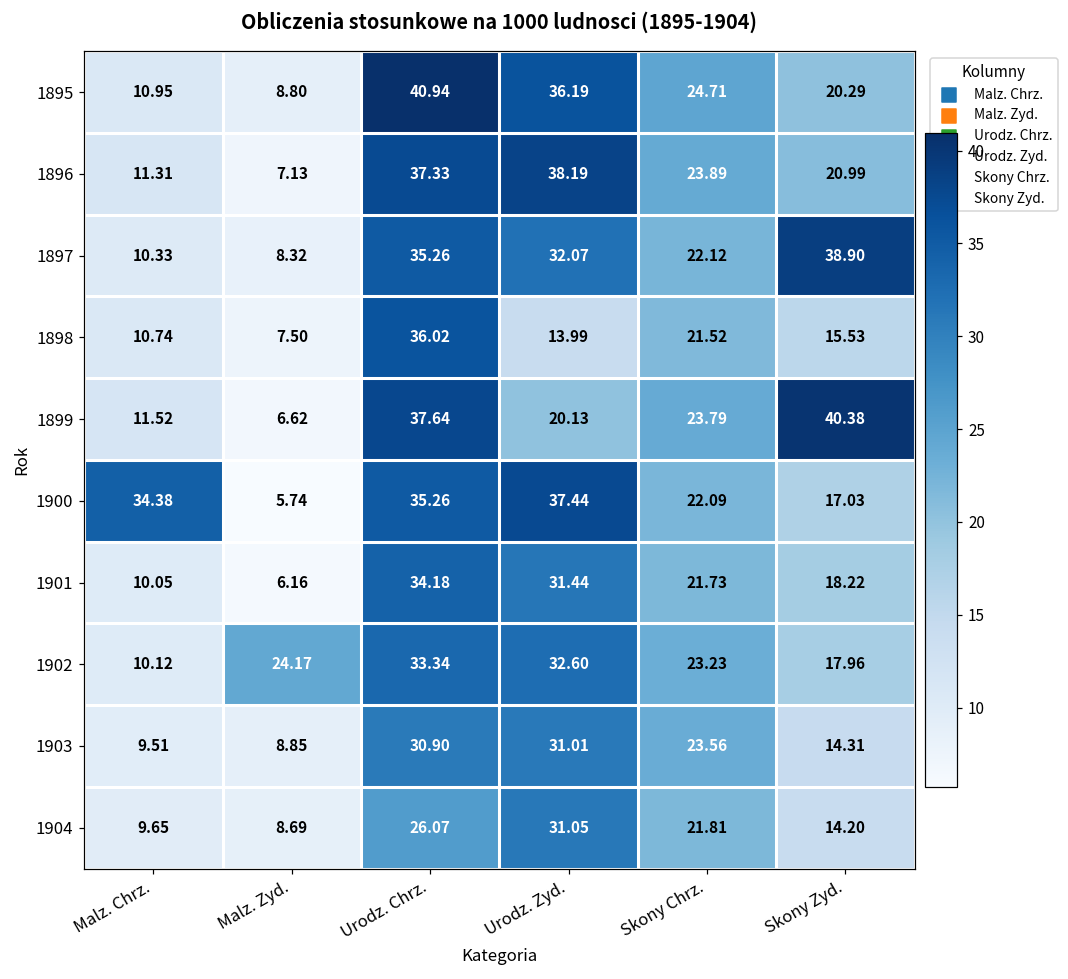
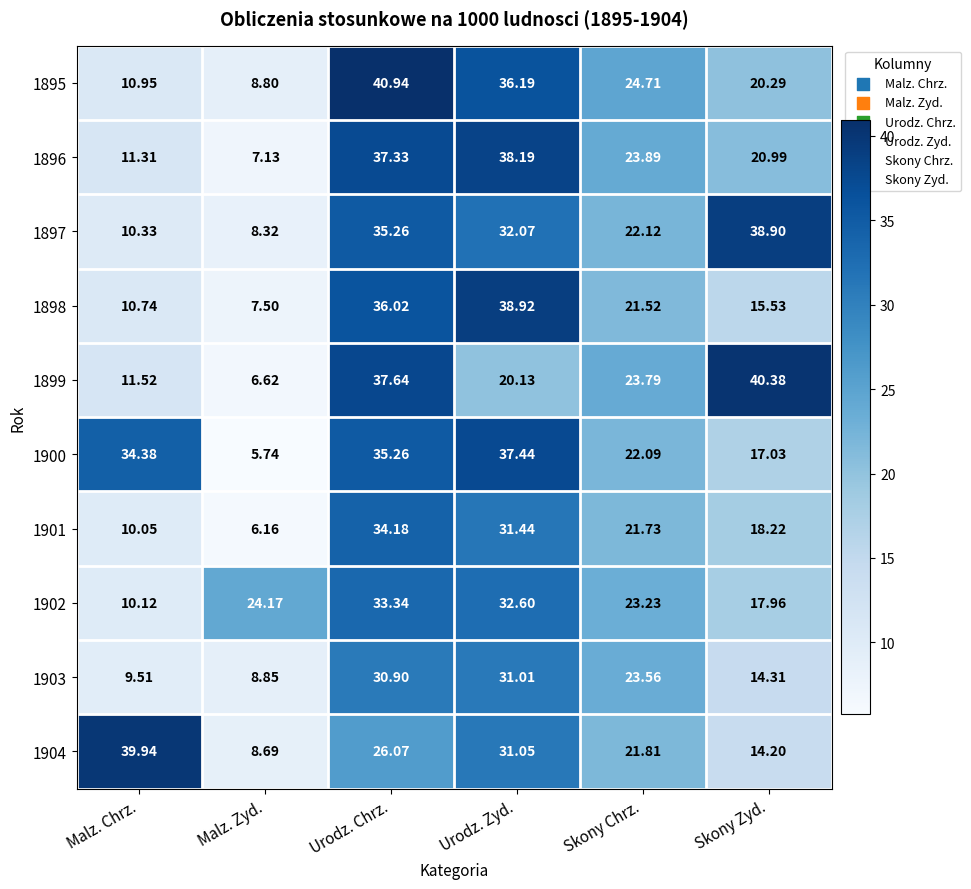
  {
    "1895": {
      "Malz. Chrz.": 10.95,
      "Malz. Zyd.": 8.80,
      "Urodz. Chrz.": 40.94,
      "Urodz. Zyd.": 36.19,
      "Skony Chrz.": 24.71,
      "Skony Zyd.": 20.29
    },
    "1896": {
      "Malz. Chrz.": 11.31,
      "Malz. Zyd.": 7.13,
      "Urodz. Chrz.": 37.33,
      "Urodz. Zyd.": 38.19,
      "Skony Chrz.": 23.89,
      "Skony Zyd.": 20.99
    },
    "1897": {
      "Malz. Chrz.": 10.33,
      "Malz. Zyd.": 8.32,
      "Urodz. Chrz.": 35.26,
      "Urodz. Zyd.": 32.07,
      "Skony Chrz.": 22.12,
      "Skony Zyd.": 38.90
    },
    "1898": {
      "Malz. Chrz.": 10.74,
      "Malz. Zyd.": 7.50,
      "Urodz. Chrz.": 36.02,
-     "Urodz. Zyd.": 13.99,
+     "Urodz. Zyd.": 38.92,
      "Skony Chrz.": 21.52,
      "Skony Zyd.": 15.53
    },
    "1899": {
      "Malz. Chrz.": 11.52,
      "Malz. Zyd.": 6.62,
      "Urodz. Chrz.": 37.64,
      "Urodz. Zyd.": 20.13,
      "Skony Chrz.": 23.79,
      "Skony Zyd.": 40.38
    },
    "1900": {
      "Malz. Chrz.": 34.38,
      "Malz. Zyd.": 5.74,
      "Urodz. Chrz.": 35.26,
      "Urodz. Zyd.": 37.44,
      "Skony Chrz.": 22.09,
      "Skony Zyd.": 17.03
    },
    "1901": {
      "Malz. Chrz.": 10.05,
      "Malz. Zyd.": 6.16,
      "Urodz. Chrz.": 34.18,
      "Urodz. Zyd.": 31.44,
      "Skony Chrz.": 21.73,
      "Skony Zyd.": 18.22
    },
    "1902": {
      "Malz. Chrz.": 10.12,
      "Malz. Zyd.": 24.17,
      "Urodz. Chrz.": 33.34,
      "Urodz. Zyd.": 32.60,
      "Skony Chrz.": 23.23,
      "Skony Zyd.": 17.96
    },
    "1903": {
      "Malz. Chrz.": 9.51,
      "Malz. Zyd.": 8.85,
      "Urodz. Chrz.": 30.90,
      "Urodz. Zyd.": 31.01,
      "Skony Chrz.": 23.56,
      "Skony Zyd.": 14.31
    },
    "1904": {
-     "Malz. Chrz.": 9.65,
+     "Malz. Chrz.": 39.94,
      "Malz. Zyd.": 8.69,
      "Urodz. Chrz.": 26.07,
      "Urodz. Zyd.": 31.05,
      "Skony Chrz.": 21.81,
      "Skony Zyd.": 14.20
    }
  }
